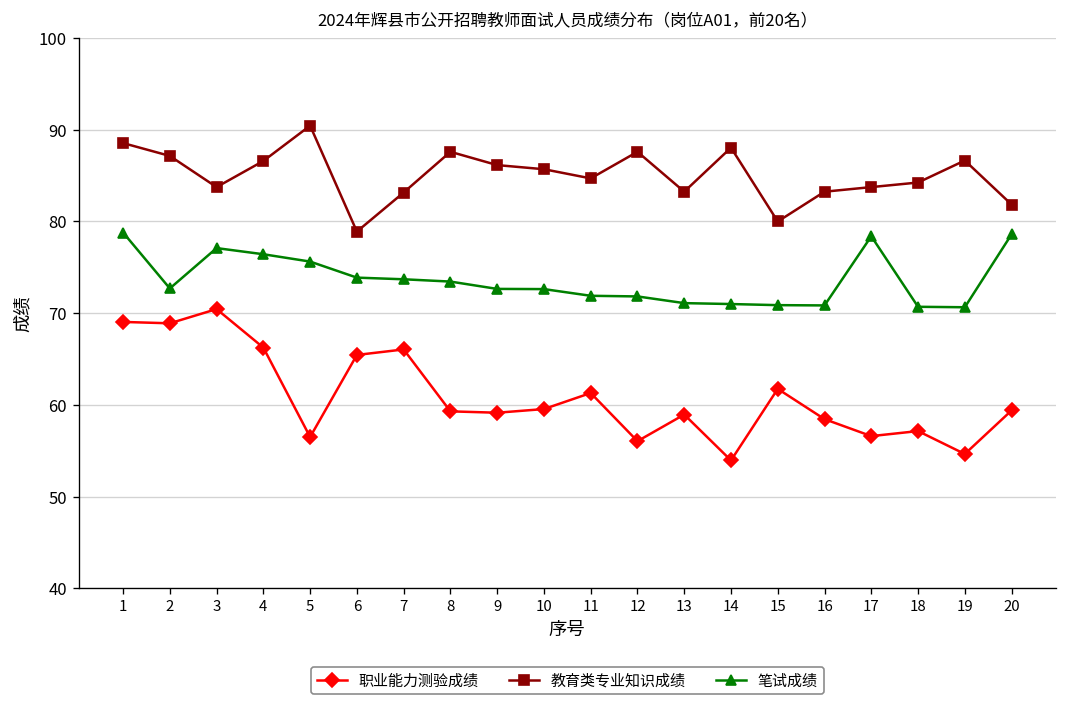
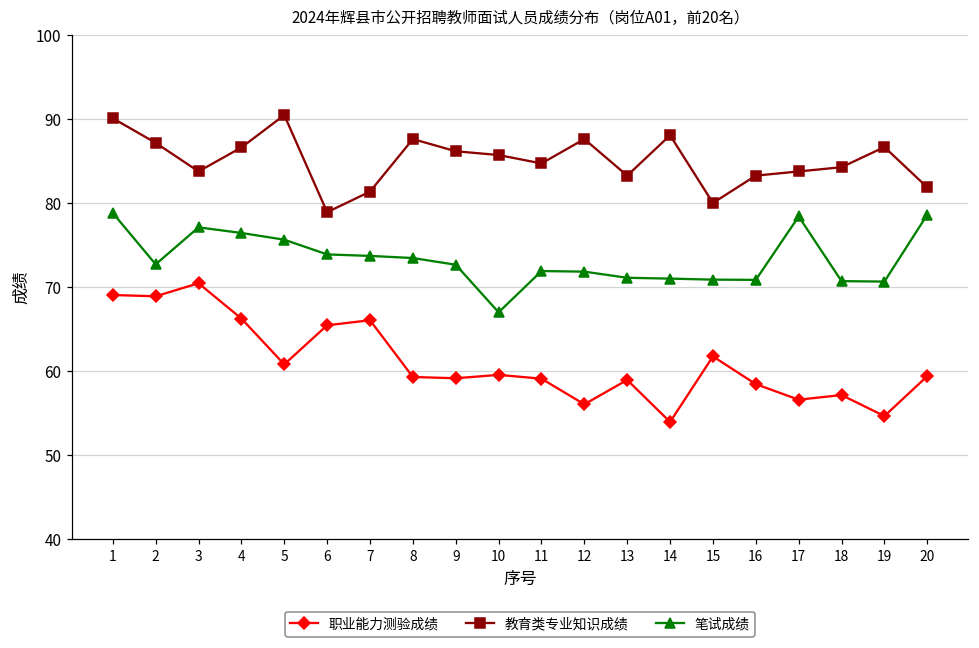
  {
    "职业能力测验成绩": {
      "1": 69,
      "2": 69,
      "3": 70,
      "4": 66,
-     "5": 57,
+     "5": 61,
      "6": 65,
      "7": 66,
      "8": 59,
      "9": 59,
      "10": 60,
-     "11": 61,
+     "11": 59,
      "12": 56,
      "13": 59,
      "14": 54,
      "15": 62,
      "16": 58,
      "17": 57,
      "18": 57,
      "19": 55,
      "20": 59
    },
    "教育类专业知识成绩": {
-     "1": 89,
+     "1": 90,
      "2": 87,
      "3": 84,
      "4": 87,
      "5": 90,
      "6": 79,
-     "7": 83,
+     "7": 81,
      "8": 88,
      "9": 86,
      "10": 86,
      "11": 85,
      "12": 88,
      "13": 83,
      "14": 88,
      "15": 80,
      "16": 83,
      "17": 84,
      "18": 84,
      "19": 87,
      "20": 82
    },
    "笔试成绩": {
      "1": 79,
      "2": 73,
      "3": 77,
      "4": 76,
      "5": 76,
      "6": 74,
      "7": 74,
      "8": 73,
      "9": 73,
-     "10": 73,
+     "10": 67,
      "11": 72,
      "12": 72,
      "13": 71,
      "14": 71,
      "15": 71,
      "16": 71,
      "17": 78,
      "18": 71,
      "19": 71,
      "20": 79
    }
  }
